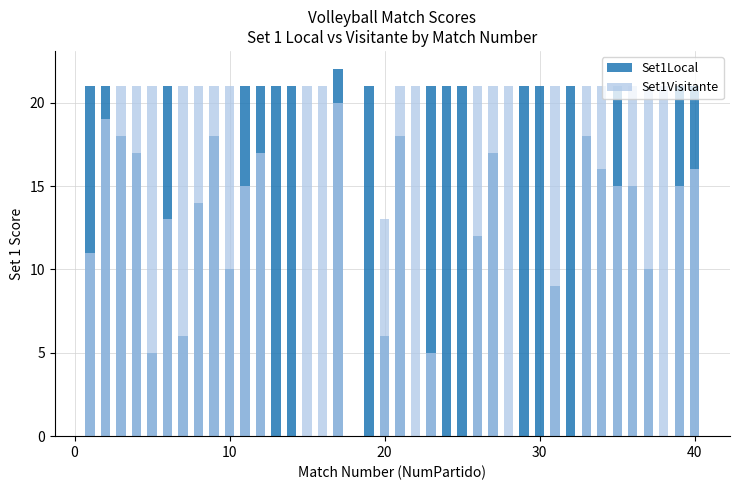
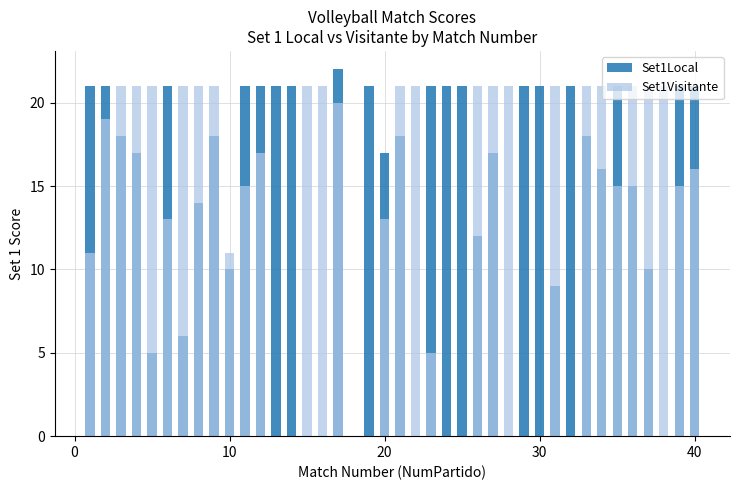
  {
    "Set1Local": {
-     "20": 6,
+     "20": 17,
      "30": 21
    },
    "Set1Visitante": {
-     "10": 21,
+     "10": 11,
      "30": 0
    }
  }
